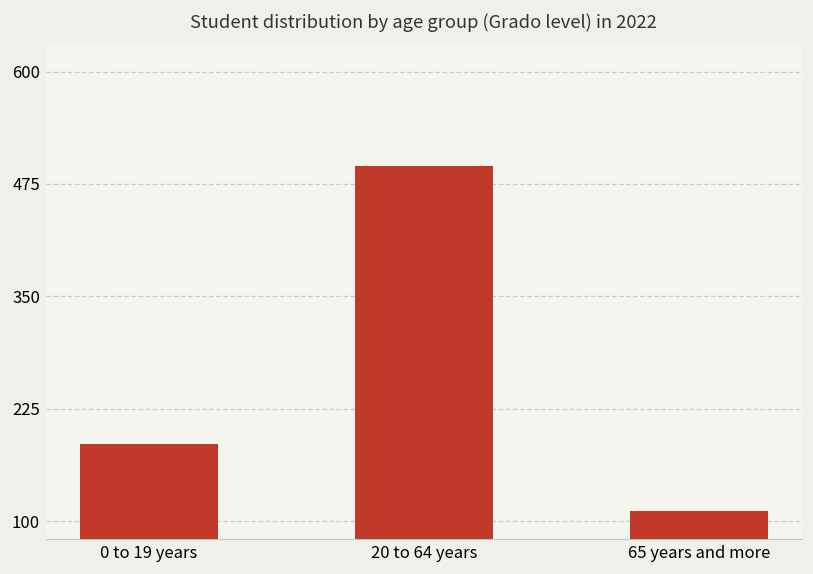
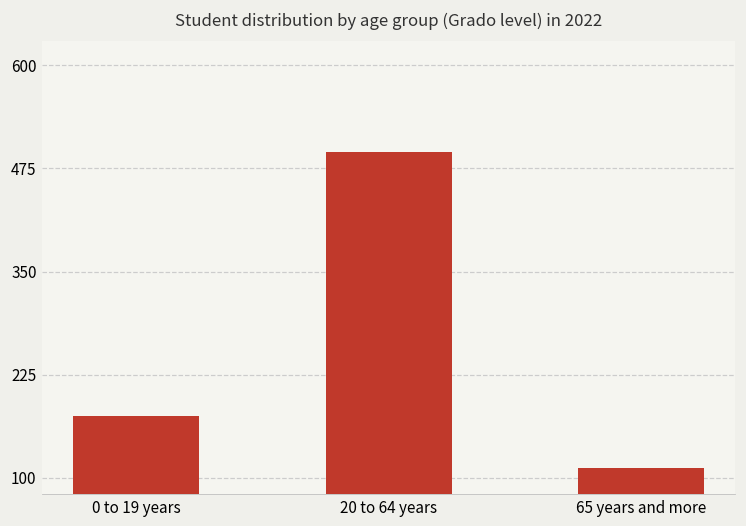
  {
-   "0 to 19 years": 190,
+   "0 to 19 years": 180,
    "20 to 64 years": 500,
    "65 years and more": 110
  }
